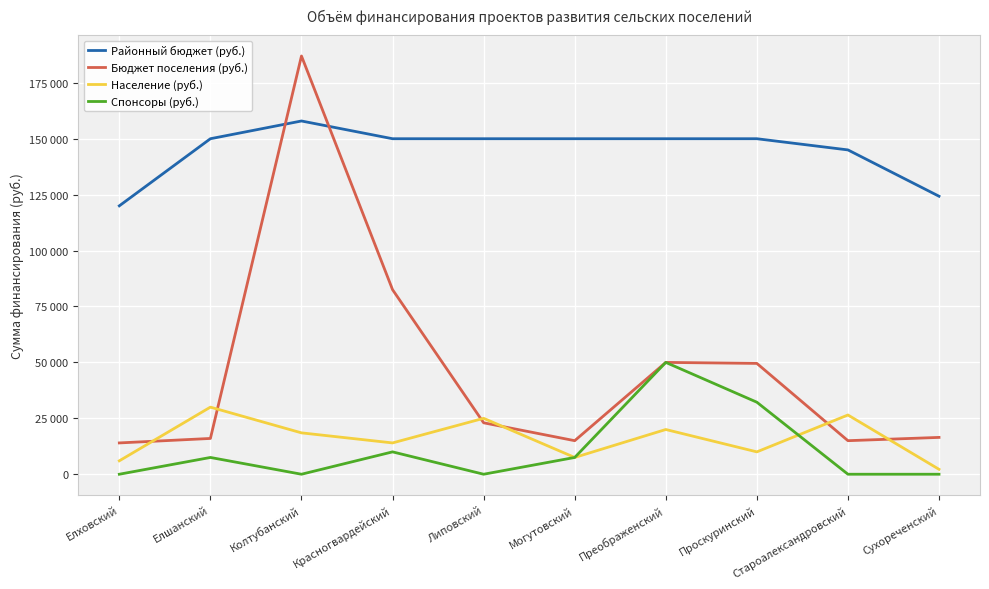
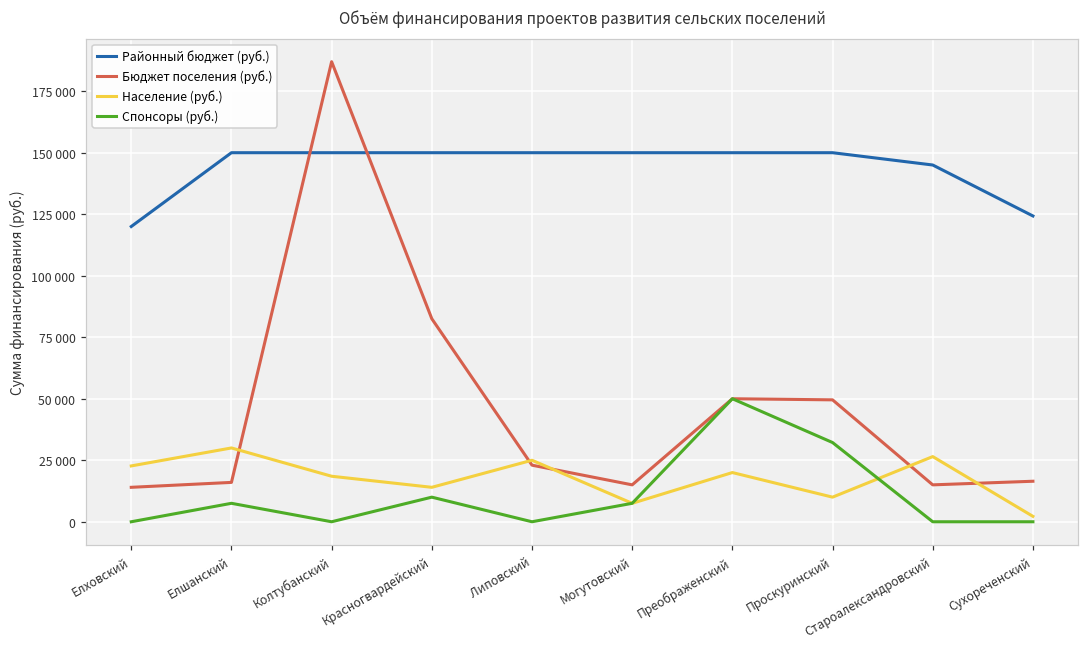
  {
    "Районный бюджет (руб.)": {
      "Елховский": 120000,
      "Елшанский": 150000,
-     "Колтубанский": 158000,
+     "Колтубанский": 150000,
      "Красногвардейский": 150000,
      "Липовский": 150000,
      "Могутовский": 150000,
      "Преображенский": 150000,
      "Проскуринский": 150000,
      "Староалександровский": 145000,
      "Сухореченский": 124000
    },
    "Бюджет поселения (руб.)": {
      "Елховский": 14000,
      "Елшанский": 16000,
      "Колтубанский": 187000,
      "Красногвардейский": 83000,
      "Липовский": 23000,
      "Могутовский": 15000,
      "Проскуринский": 50000,
      "Староалександровский": 15000,
      "Сухореченский": 16000
    },
    "Население (руб.)": {
-     "Елховский": 6000,
+     "Елховский": 23000,
      "Елшанский": 30000,
      "Колтубанский": 19000,
      "Красногвардейский": 14000,
      "Липовский": 25000,
      "Преображенский": 20000,
      "Проскуринский": 10000,
      "Староалександровский": 26000,
      "Сухореченский": 2000
    },
    "Спонсоры (руб.)": {
      "Елховский": 0,
      "Елшанский": 8000,
      "Колтубанский": 0,
      "Красногвардейский": 10000,
      "Липовский": 0,
      "Проскуринский": 32000,
      "Староалександровский": 0,
      "Сухореченский": 0
    }
  }
